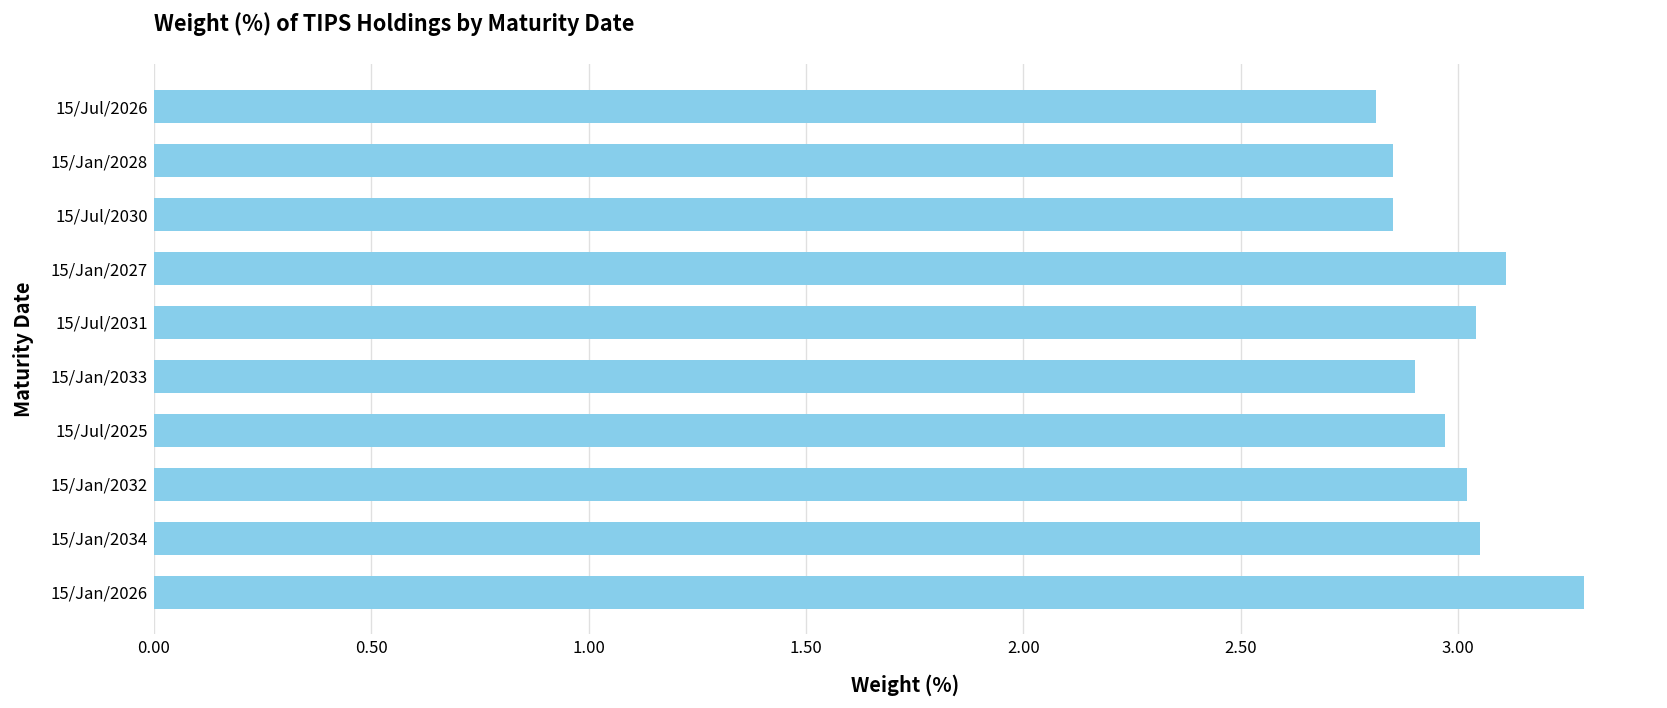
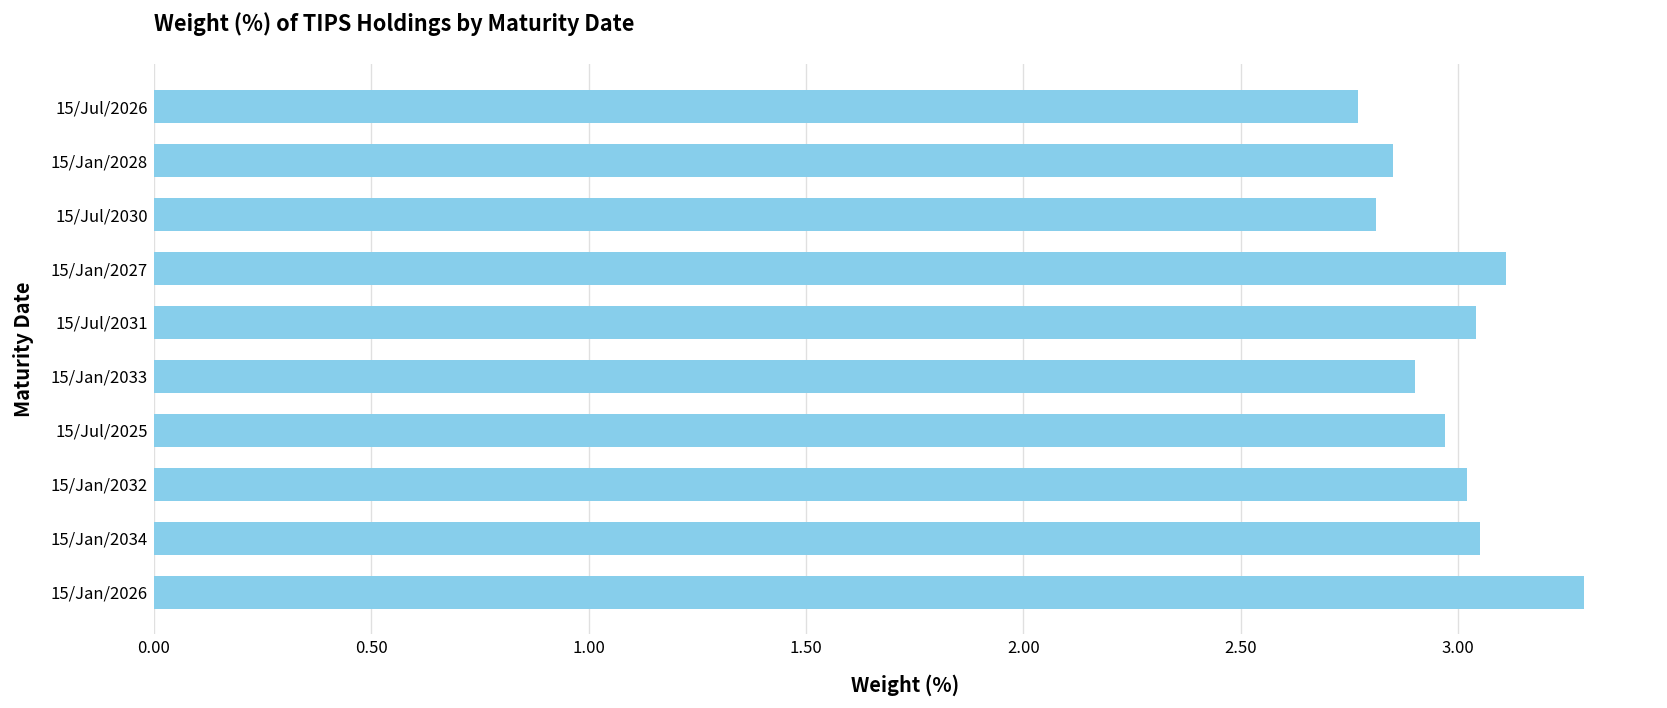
  {
-   "15/Jul/2026": 2.81,
+   "15/Jul/2026": 2.77,
    "15/Jan/2028": 2.85,
-   "15/Jul/2030": 2.85,
+   "15/Jul/2030": 2.81,
    "15/Jan/2027": 3.11,
    "15/Jul/2031": 3.04,
    "15/Jan/2033": 2.90,
    "15/Jul/2025": 2.97,
    "15/Jan/2032": 3.02,
    "15/Jan/2034": 3.05,
    "15/Jan/2026": 3.29
  }
